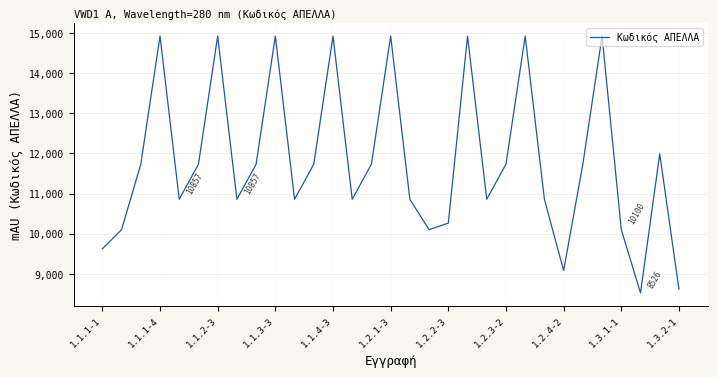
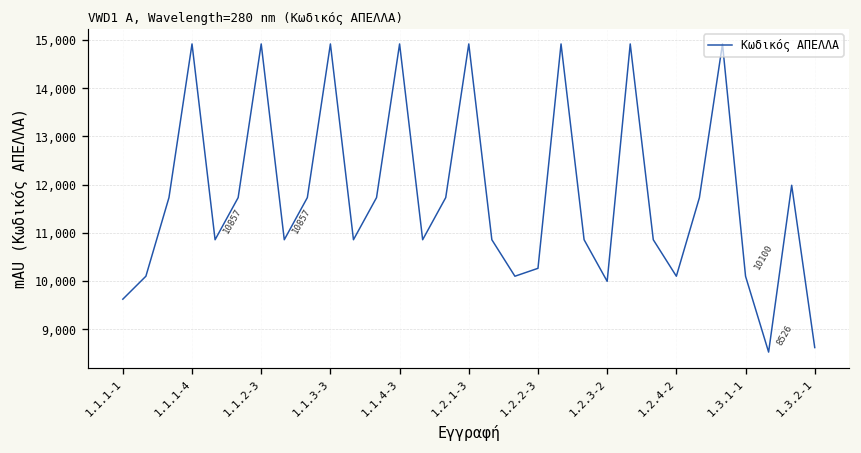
  {
    "1.1.1-1": "9,600",
    "1.1.1-4": "14,900",
    "1.1.2-3": "14,900",
    "1.1.3-3": "14,900",
    "1.1.4-3": "14,900",
    "1.2.1-3": "14,900",
    "1.2.2-3": "10,300",
-   "1.2.3-2": "11,700",
-   "1.2.4-2": "9,100",
+   "1.2.3-2": "10,000",
+   "1.2.4-2": "10,100",
    "1.3.2-1": "8,600"
  }
